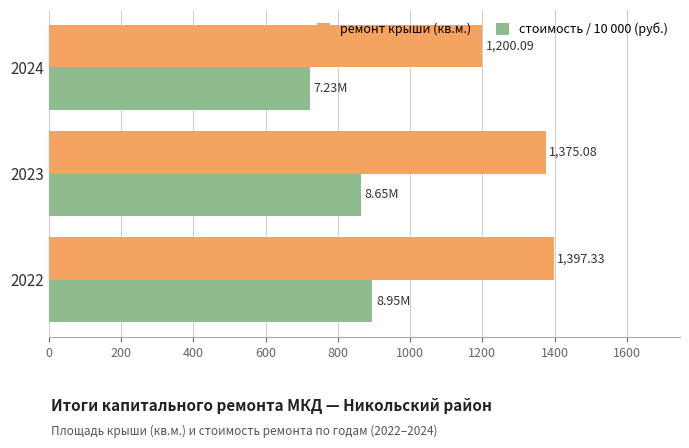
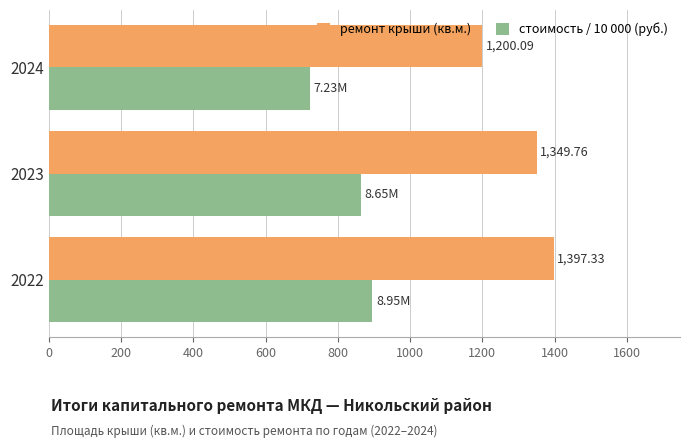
  {
    "ремонт крыши (кв.м.)": {
      "2024": "1,200.09",
-     "2023": "1,375.08",
+     "2023": "1,349.76",
      "2022": "1,397.33"
    }
  }
